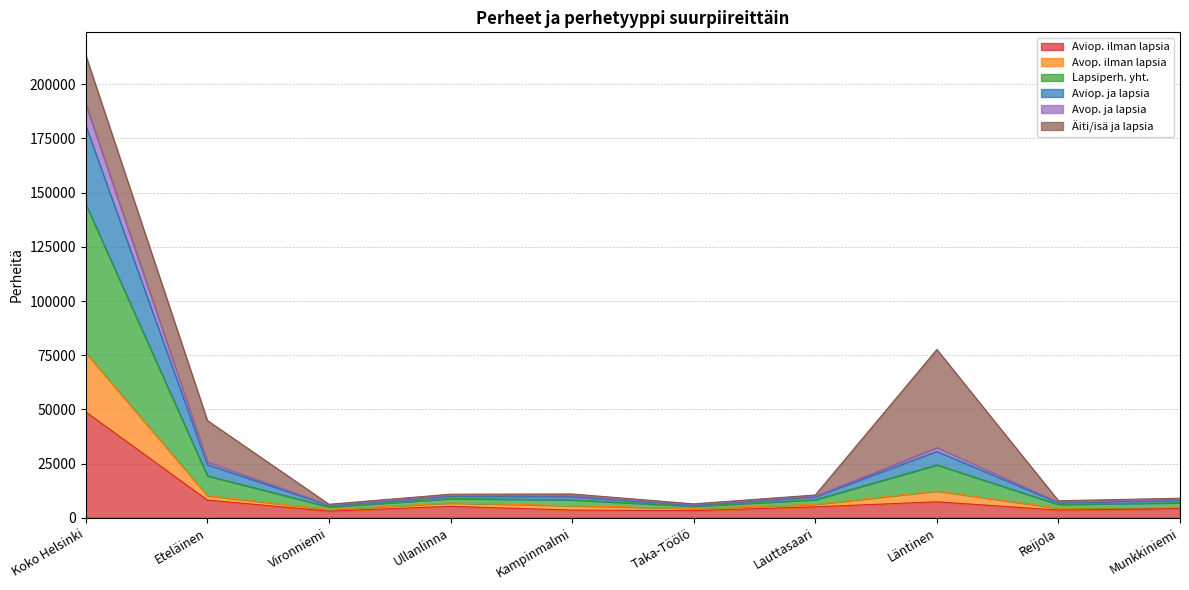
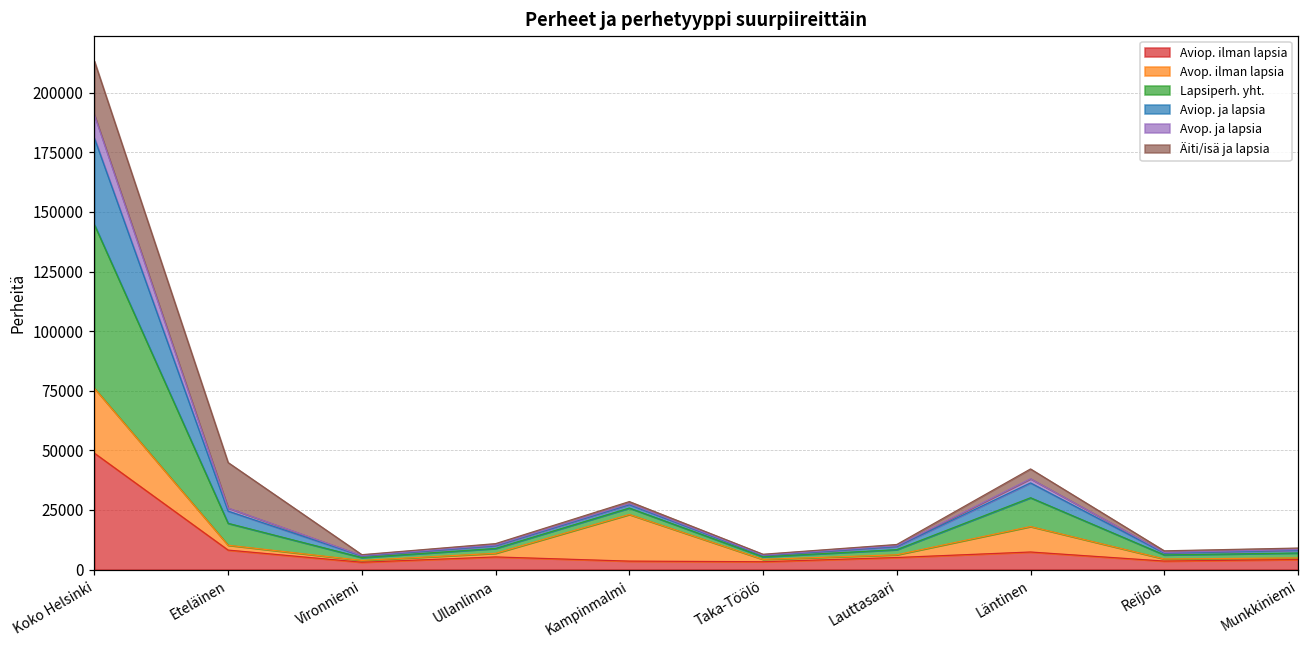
  {
    "Aviop. ilman lapsia": {
      "Koko Helsinki": 49000,
      "Eteläinen": 8000,
      "Ullanlinna": 5000,
      "Kampinmalmi": 4000,
      "Läntinen": 7000
    },
    "Avop. ilman lapsia": {
      "Koko Helsinki": 27000,
      "Eteläinen": 2000,
      "Ullanlinna": 2000,
-     "Kampinmalmi": 2000,
-     "Läntinen": 5000
+     "Kampinmalmi": 20000,
+     "Läntinen": 11000
    },
    "Lapsiperh. yht.": {
      "Koko Helsinki": 69000,
      "Eteläinen": 9000,
      "Kampinmalmi": 3000,
      "Lauttasaari": 2000,
      "Läntinen": 12000
    },
    "Aviop. ja lapsia": {
      "Koko Helsinki": 36000,
      "Eteläinen": 5000,
      "Läntinen": 6000
    },
    "Avop. ja lapsia": {
      "Koko Helsinki": 10000,
      "Eteläinen": 1000,
      "Läntinen": 2000
    },
    "Äiti/isä ja lapsia": {
      "Koko Helsinki": 23000,
      "Eteläinen": 19000,
-     "Läntinen": 45000
+     "Läntinen": 4000
    }
  }
